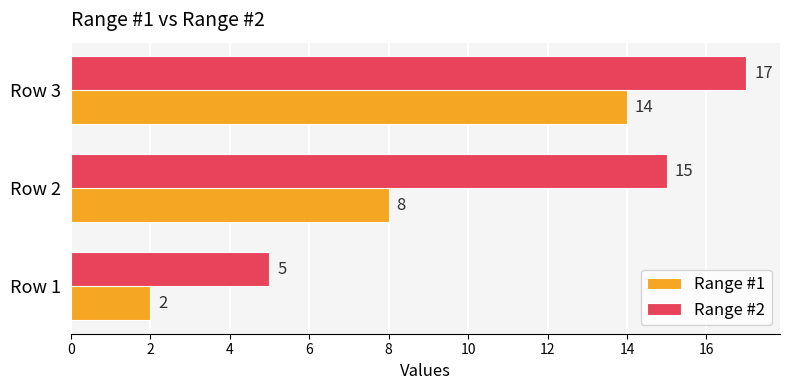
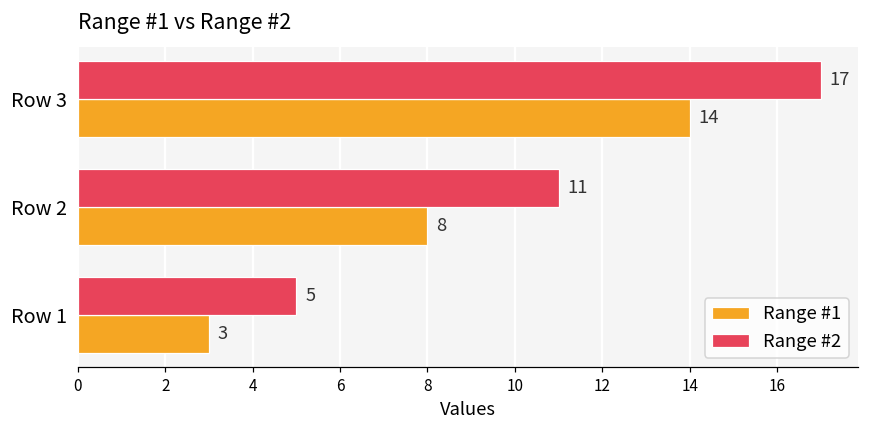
  {
    "Range #1": {
      "Row 3": 14,
      "Row 2": 8,
-     "Row 1": 2
+     "Row 1": 3
    },
    "Range #2": {
      "Row 3": 17,
-     "Row 2": 15,
+     "Row 2": 11,
      "Row 1": 5
    }
  }
